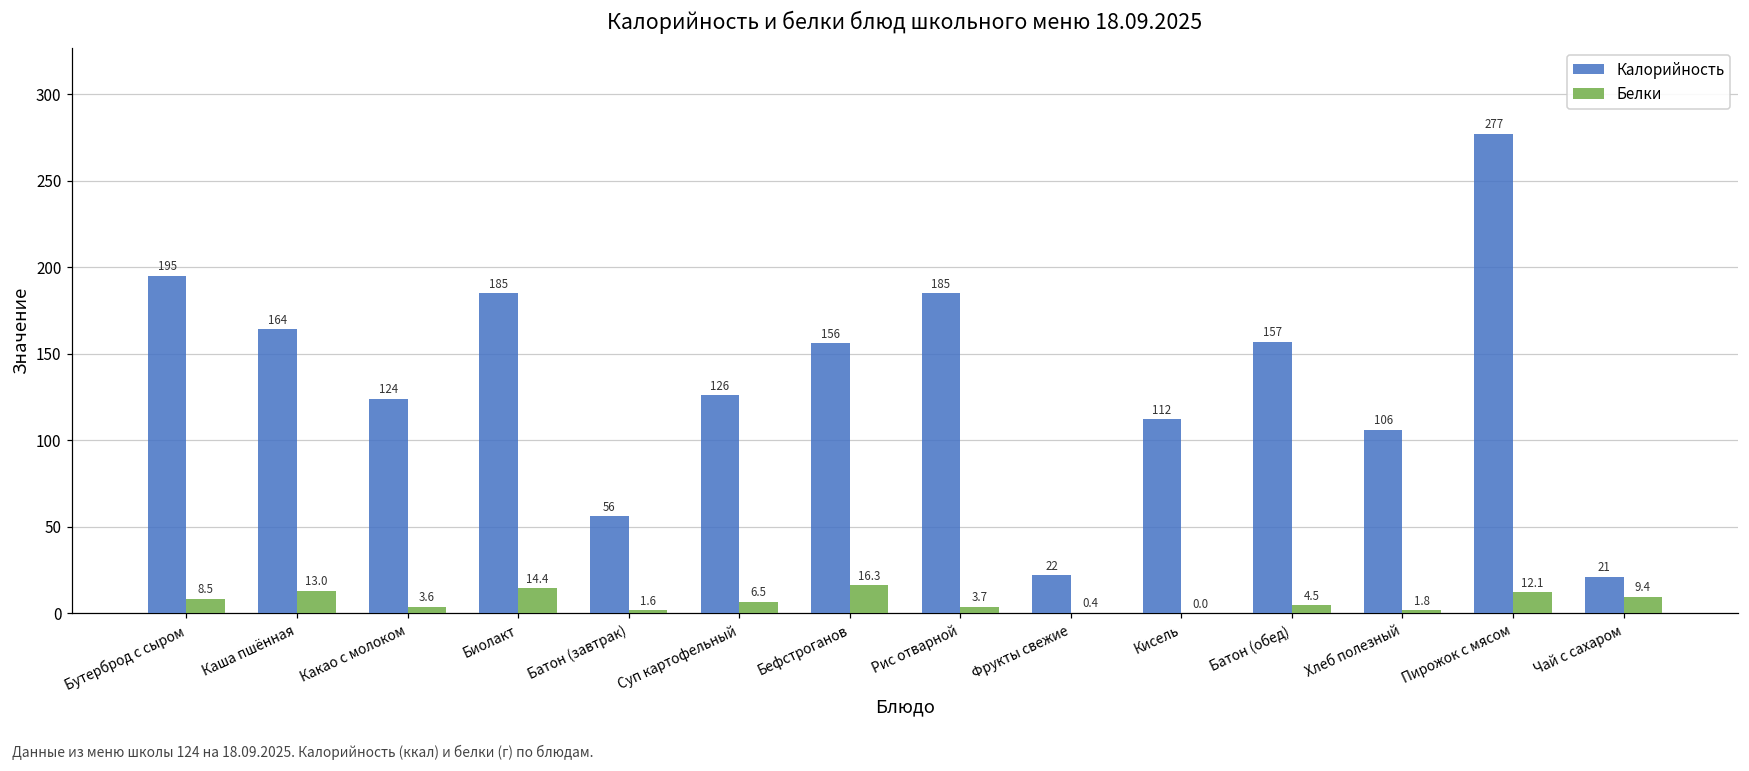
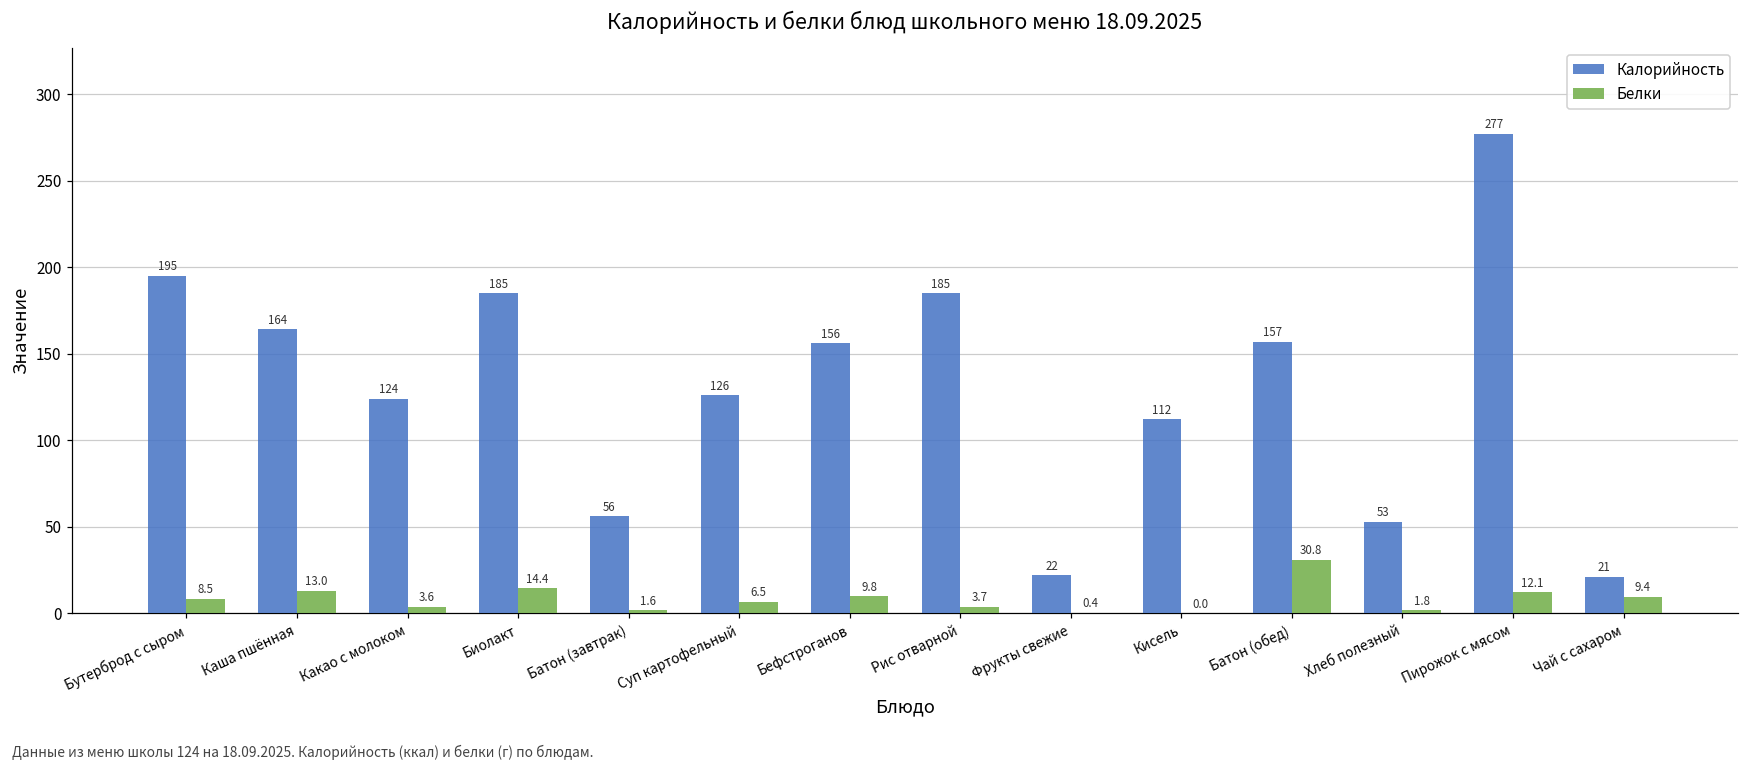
  {
    "Калорийность": {
      "Бутерброд с сыром": 195,
      "Каша пшённая": 164,
      "Какао с молоком": 124,
      "Биолакт": 185,
      "Батон (завтрак)": 56,
      "Суп картофельный": 126,
      "Бефстроганов": 156,
      "Рис отварной": 185,
      "Фрукты свежие": 22,
      "Кисель": 112,
      "Батон (обед)": 157,
-     "Хлеб полезный": 106,
+     "Хлеб полезный": 53,
      "Пирожок с мясом": 277,
      "Чай с сахаром": 21
    },
    "Белки": {
      "Бутерброд с сыром": 8.5,
      "Каша пшённая": 13.0,
      "Какао с молоком": 3.6,
      "Биолакт": 14.4,
      "Батон (завтрак)": 1.6,
      "Суп картофельный": 6.5,
-     "Бефстроганов": 16.3,
+     "Бефстроганов": 9.8,
      "Рис отварной": 3.7,
      "Фрукты свежие": 0.4,
      "Кисель": 0.0,
-     "Батон (обед)": 4.5,
+     "Батон (обед)": 30.8,
      "Хлеб полезный": 1.8,
      "Пирожок с мясом": 12.1,
      "Чай с сахаром": 9.4
    }
  }
